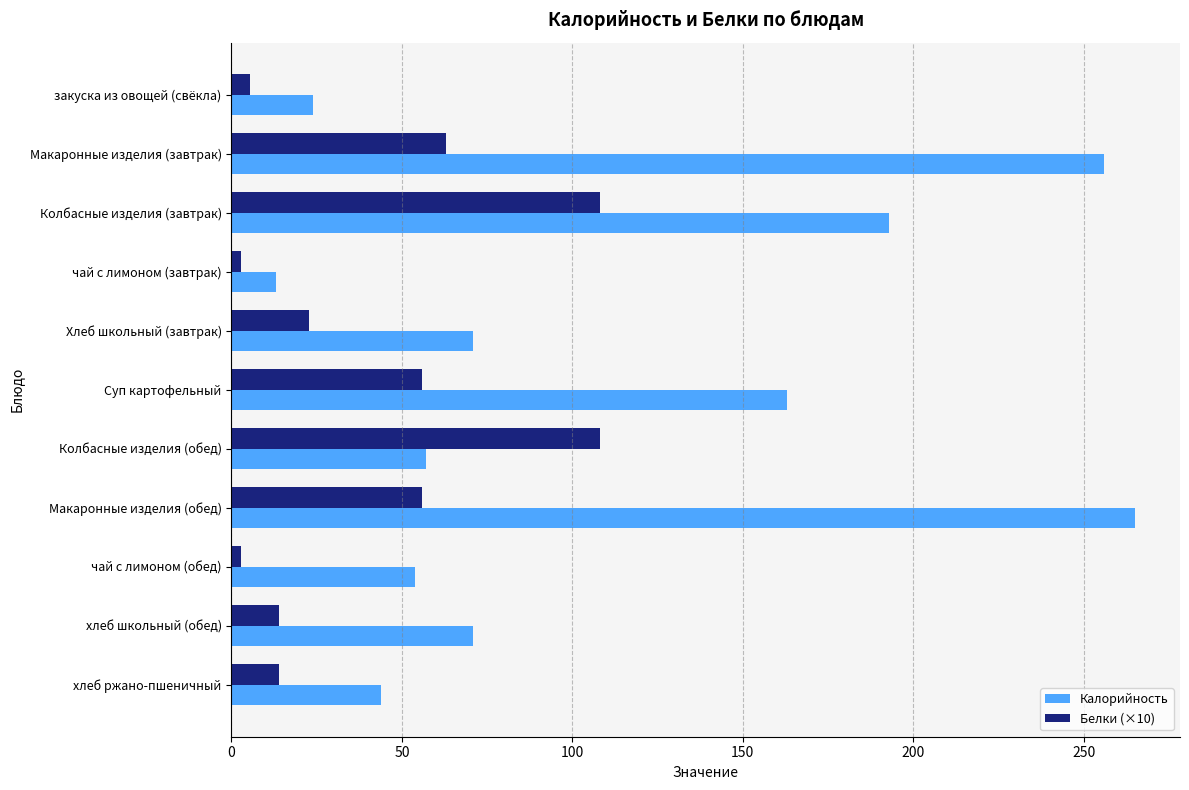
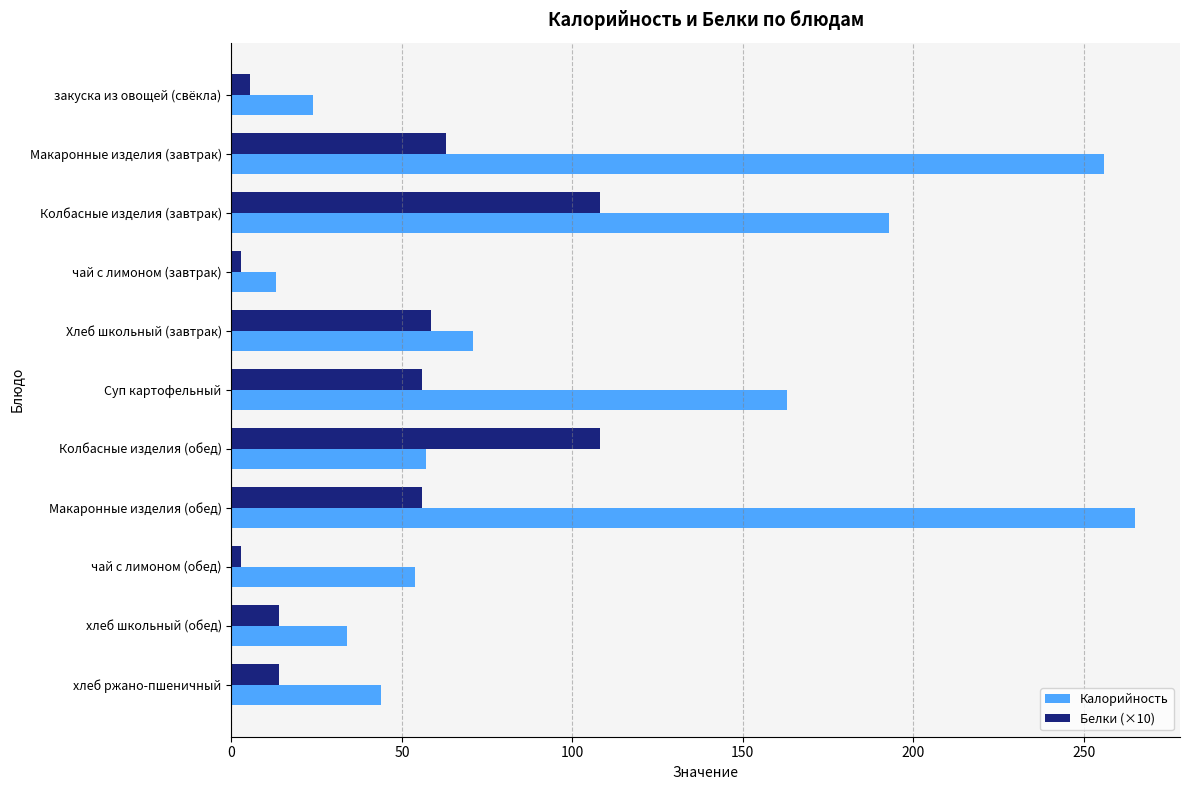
  {
    "Калорийность": {
      "закуска из овощей (свёкла)": 24,
      "Макаронные изделия (завтрак)": 256,
      "Колбасные изделия (завтрак)": 193,
      "чай с лимоном (завтрак)": 13,
      "Хлеб школьный (завтрак)": 71,
      "Суп картофельный": 163,
      "Колбасные изделия (обед)": 57,
      "Макаронные изделия (обед)": 265,
      "чай с лимоном (обед)": 54,
-     "хлеб школьный (обед)": 71,
+     "хлеб школьный (обед)": 34,
      "хлеб ржано-пшеничный": 44
    },
    "Белки (×10)": {
      "закуска из овощей (свёкла)": 6,
      "Макаронные изделия (завтрак)": 63,
      "Колбасные изделия (завтрак)": 108,
      "чай с лимоном (завтрак)": 3,
-     "Хлеб школьный (завтрак)": 23,
+     "Хлеб школьный (завтрак)": 59,
      "Суп картофельный": 56,
      "Колбасные изделия (обед)": 108,
      "Макаронные изделия (обед)": 56,
      "чай с лимоном (обед)": 3,
      "хлеб школьный (обед)": 14,
      "хлеб ржано-пшеничный": 14
    }
  }
